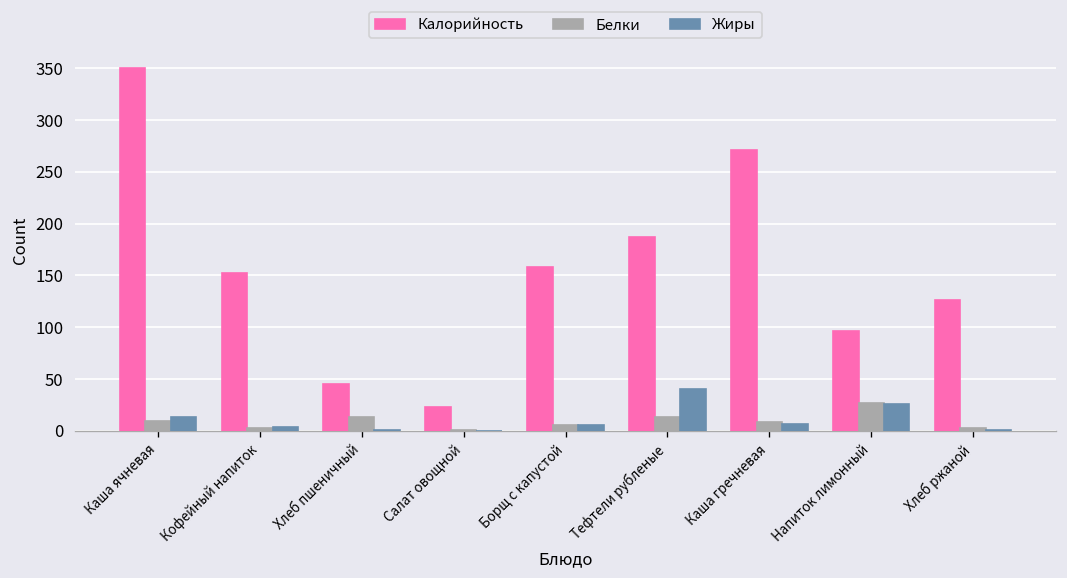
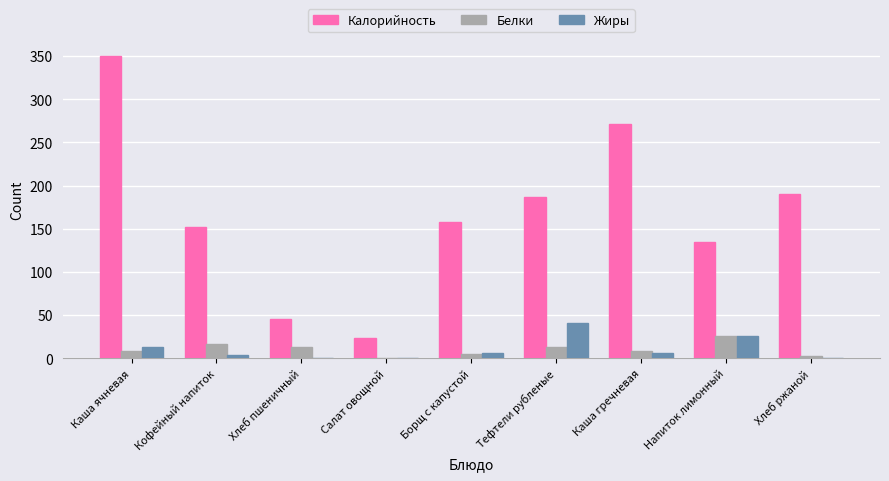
  {
    "Калорийность": {
      "Каша ячневая": 350,
      "Кофейный напиток": 150,
      "Хлеб пшеничный": 50,
      "Салат овощной": 20,
      "Борщ с капустой": 160,
      "Тефтели рубленые": 190,
      "Каша гречневая": 270,
-     "Напиток лимонный": 100,
-     "Хлеб ржаной": 130
+     "Напиток лимонный": 140,
+     "Хлеб ржаной": 190
    },
    "Белки": {
      "Каша ячневая": 10,
-     "Кофейный напиток": 0,
+     "Кофейный напиток": 20,
      "Хлеб пшеничный": 10,
      "Борщ с капустой": 10,
      "Тефтели рубленые": 10,
      "Каша гречневая": 10,
      "Напиток лимонный": 30
    },
    "Жиры": {
      "Каша ячневая": 10,
      "Кофейный напиток": 0,
      "Борщ с капустой": 10,
      "Тефтели рубленые": 40,
      "Каша гречневая": 10,
      "Напиток лимонный": 30
    }
  }
